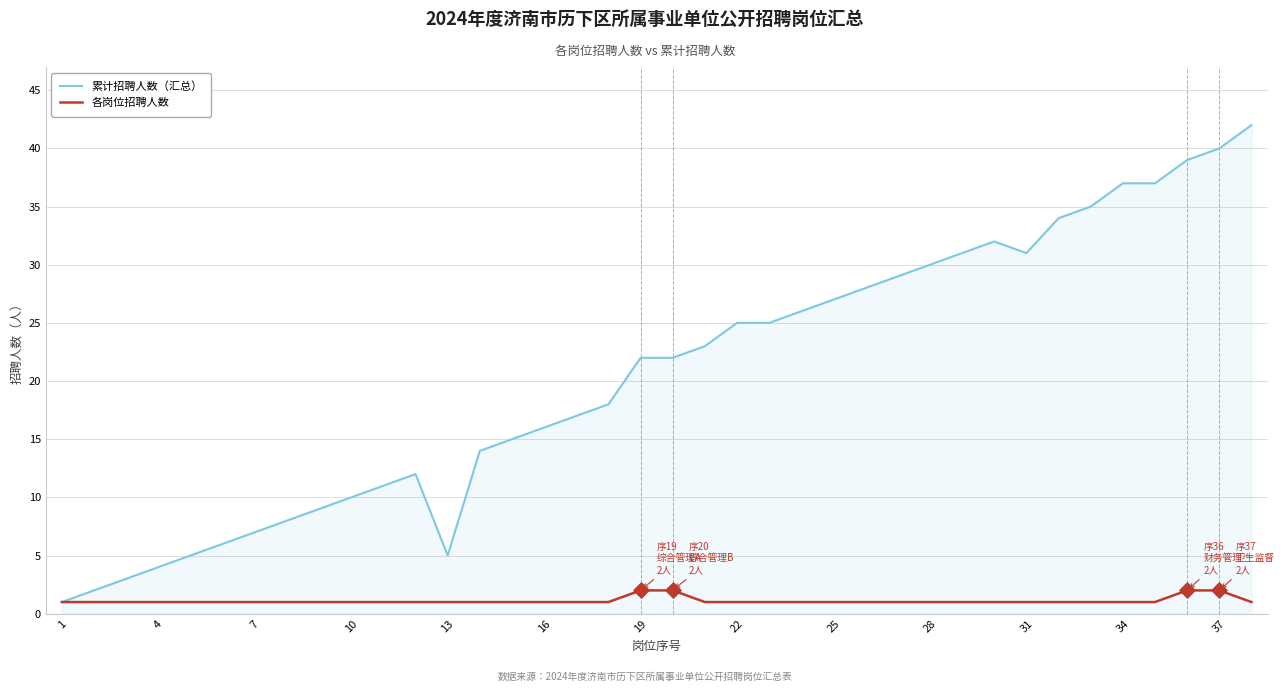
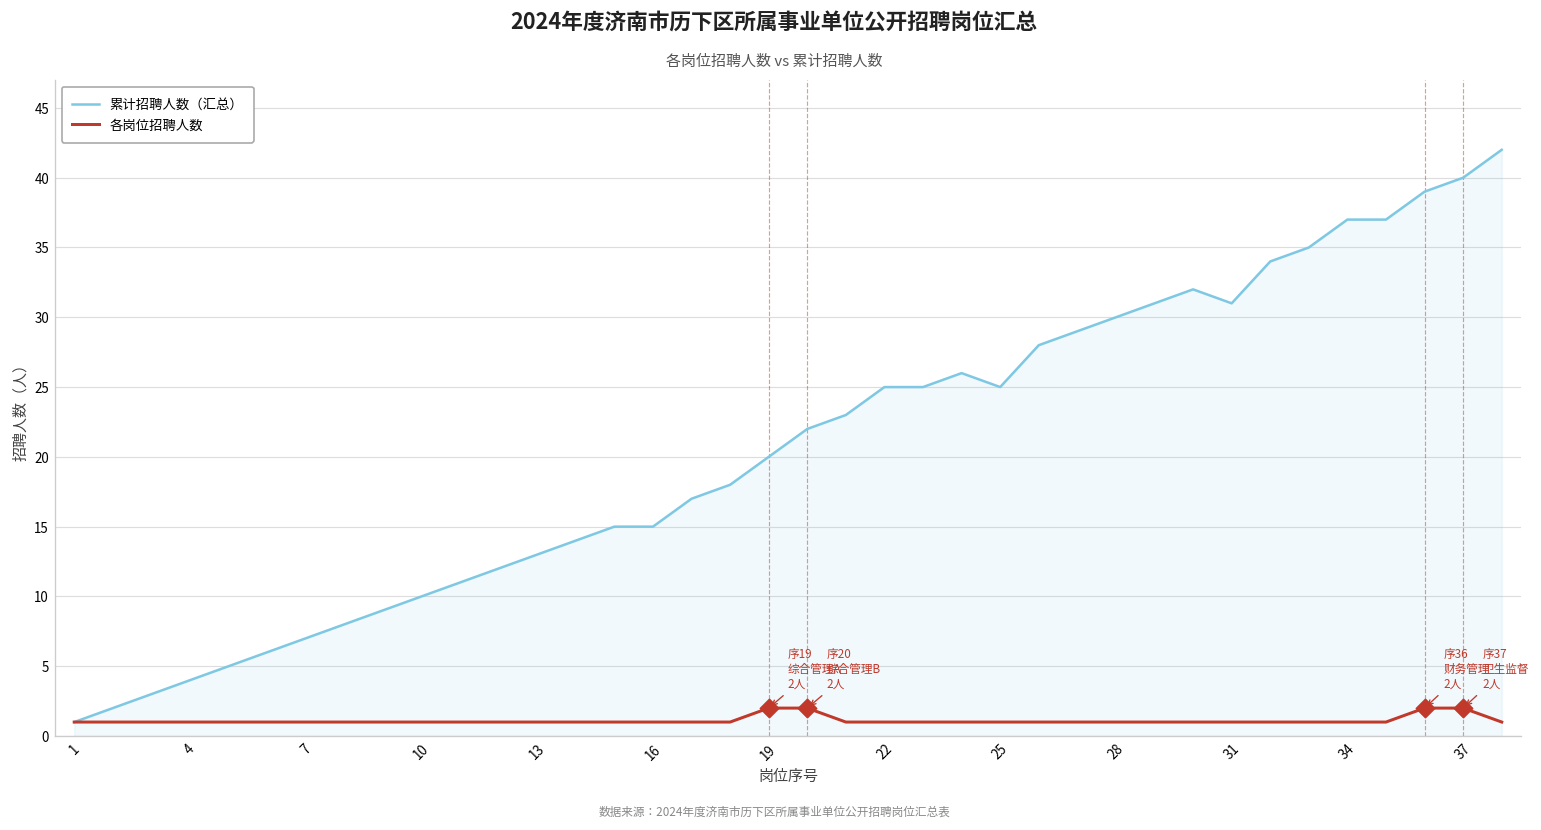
  {
    "累计招聘人数（汇总）": {
      "4": 4,
      "7": 7,
      "10": 10,
-     "13": 5,
-     "16": 16,
-     "19": 22,
+     "13": 13,
+     "16": 15,
+     "19": 20,
      "22": 25,
-     "25": 27,
+     "25": 25,
      "28": 30,
      "31": 31,
      "34": 37,
      "37": 40
    }
  }
